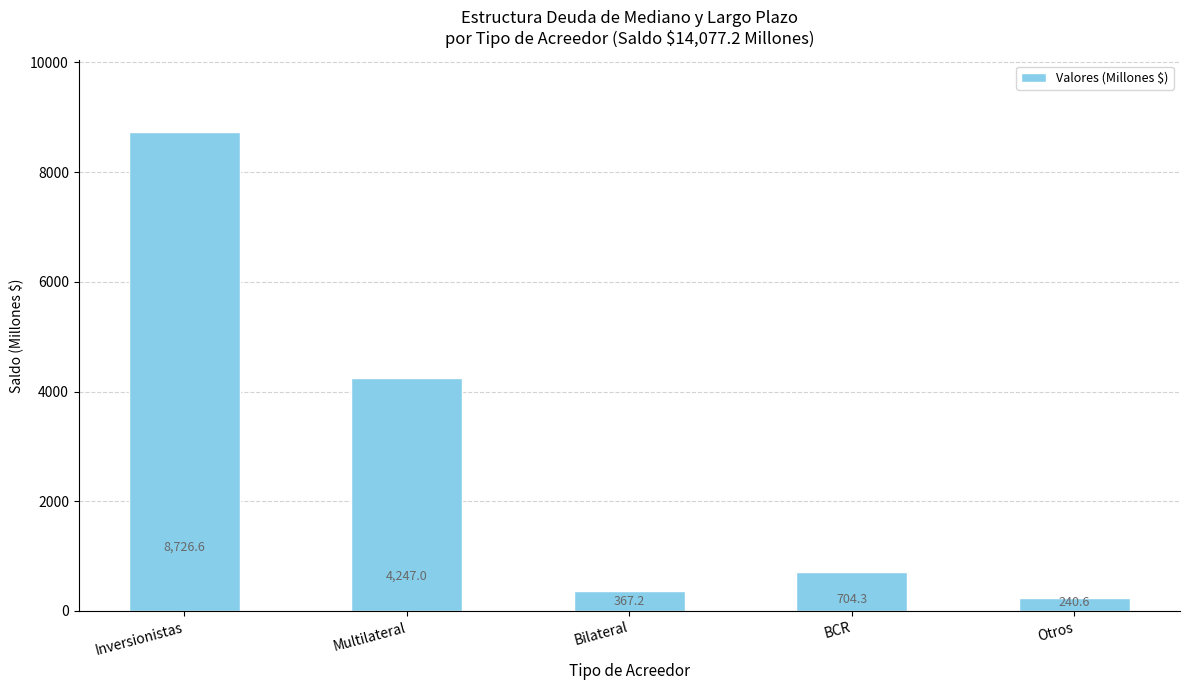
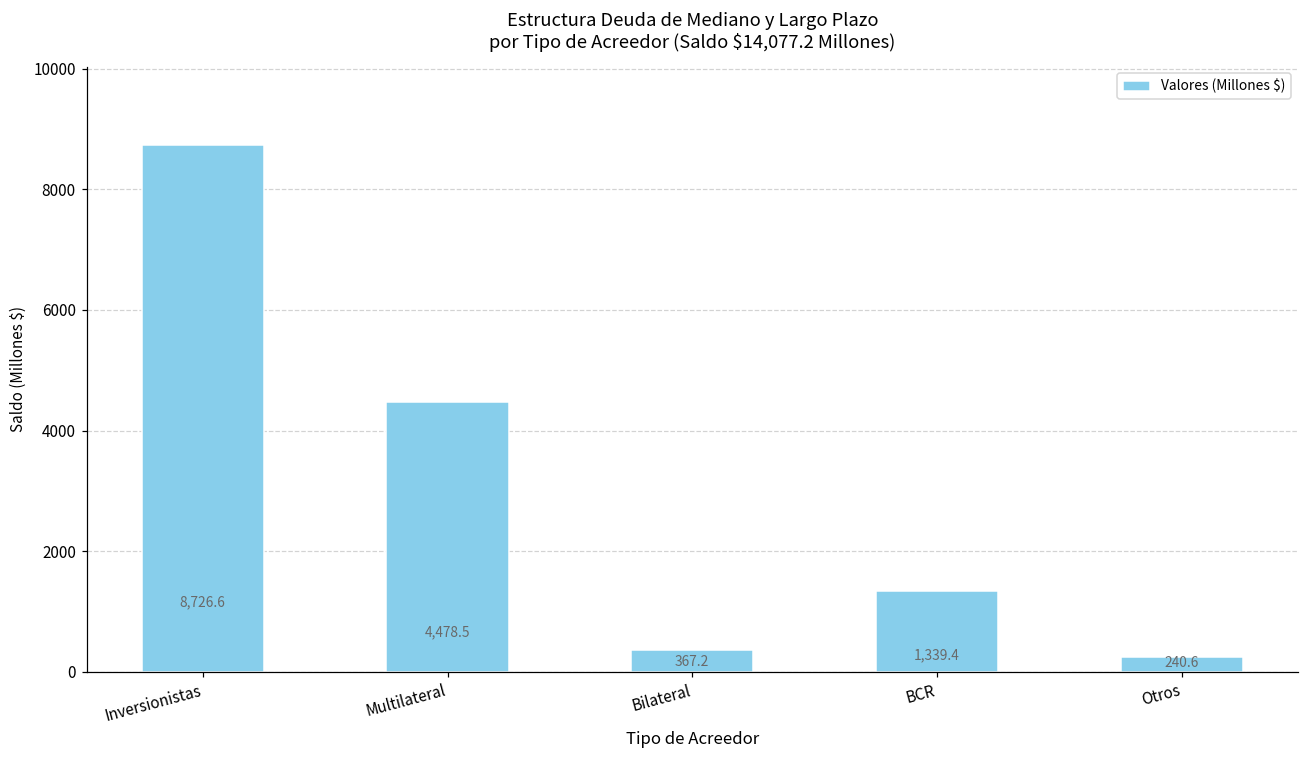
  {
    "Inversionistas": "8,726.6",
-   "Multilateral": "4,247.0",
+   "Multilateral": "4,478.5",
    "Bilateral": "367.2",
-   "BCR": "704.3",
+   "BCR": "1,339.4",
    "Otros": "240.6"
  }
